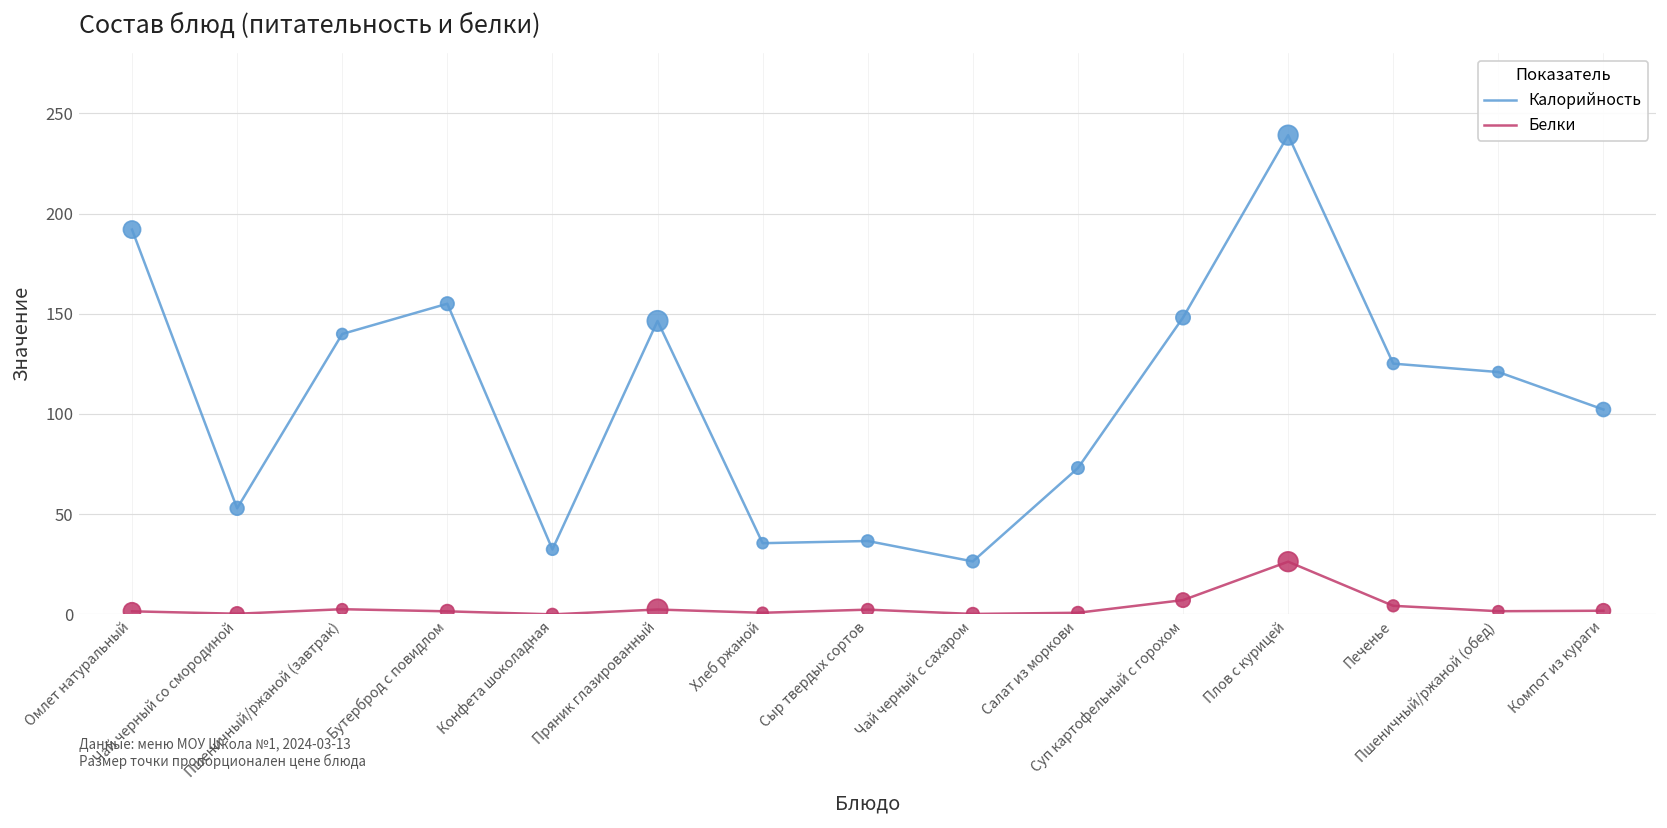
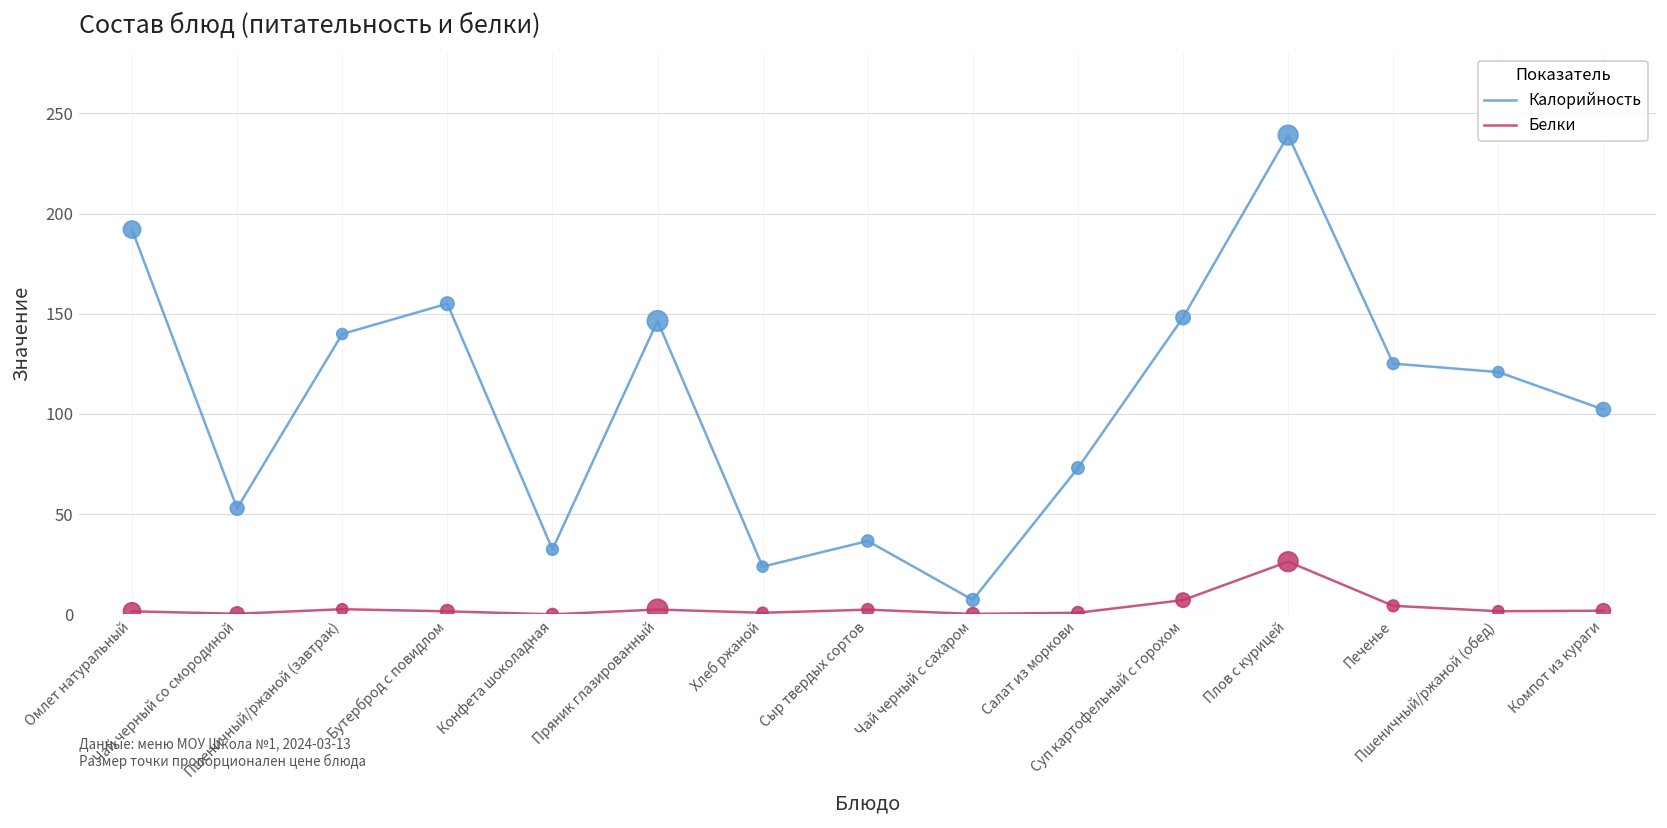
  {
    "Калорийность": {
      "Омлет натуральный": 192,
      "Чай черный со смородиной": 53,
      "Пшеничный/ржаной (завтрак)": 140,
      "Бутерброд с повидлом": 155,
      "Конфета шоколадная": 32,
      "Пряник глазированный": 146,
-     "Хлеб ржаной": 36,
+     "Хлеб ржаной": 24,
      "Сыр твердых сортов": 37,
-     "Чай черный с сахаром": 26,
+     "Чай черный с сахаром": 7,
      "Салат из моркови": 73,
      "Суп картофельный с горохом": 148,
      "Плов с курицей": 239,
      "Печенье": 125,
      "Пшеничный/ржаной (обед)": 121,
      "Компот из кураги": 102
    },
    "Белки": {
      "Омлет натуральный": 2,
      "Чай черный со смородиной": 0,
      "Пшеничный/ржаной (завтрак)": 3,
      "Бутерброд с повидлом": 2,
      "Конфета шоколадная": 0,
      "Пряник глазированный": 2,
      "Хлеб ржаной": 1,
      "Сыр твердых сортов": 2,
      "Чай черный с сахаром": 0,
      "Салат из моркови": 1,
      "Суп картофельный с горохом": 7,
      "Плов с курицей": 26,
      "Печенье": 4,
      "Пшеничный/ржаной (обед)": 2,
      "Компот из кураги": 2
    }
  }
